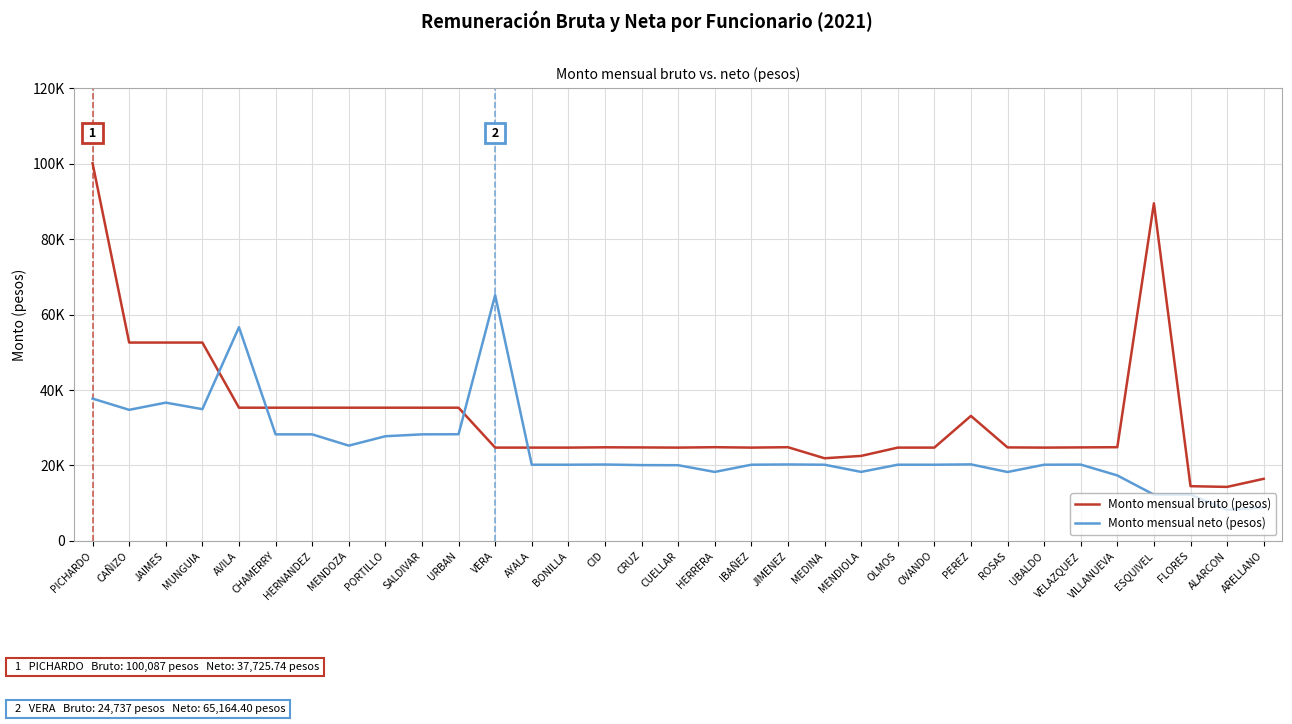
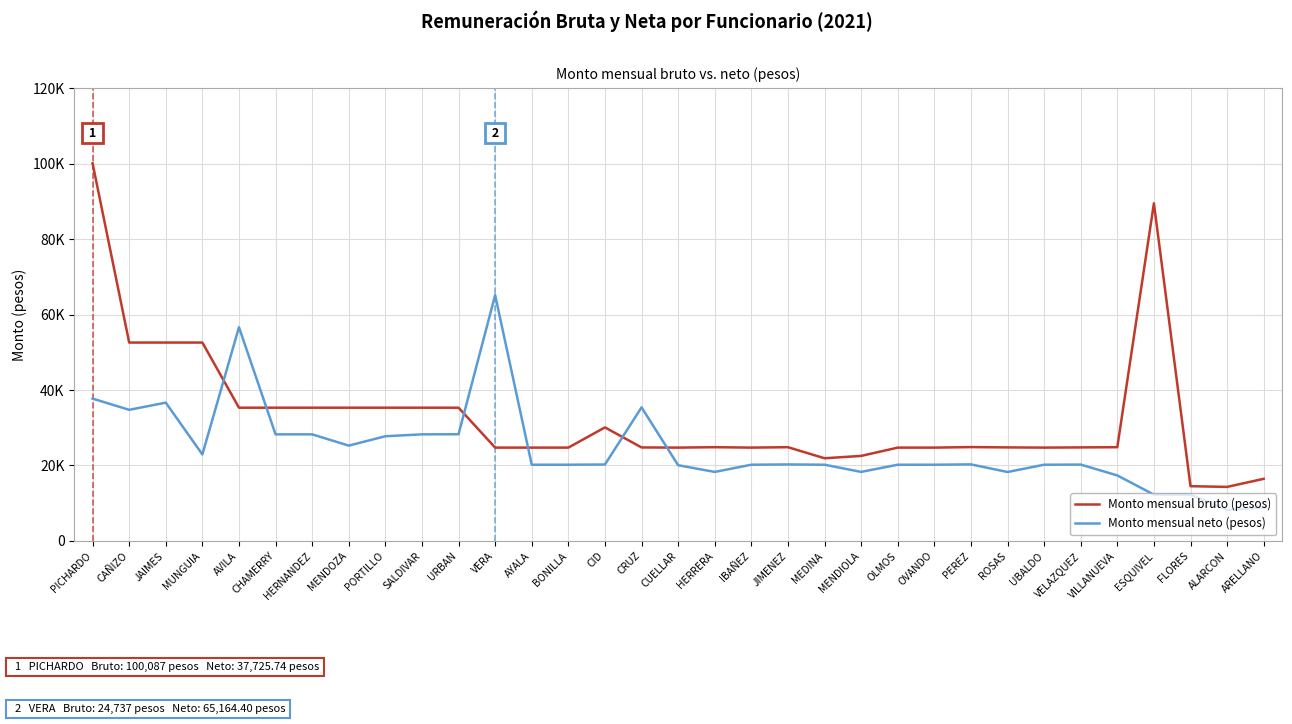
  {
    "Monto mensual bruto (pesos)": {
      "CAÑIZO": 53000,
      "JAIMES": 53000,
      "MUNGUIA": 53000,
      "AVILA": 35000,
      "CHAMERRY": 35000,
      "HERNANDEZ": 35000,
      "MENDOZA": 35000,
      "PORTILLO": 35000,
      "SALDIVAR": 35000,
      "URBAN": 35000,
      "VERA": 25000,
      "AYALA": 25000,
      "BONILLA": 25000,
-     "CID": 25000,
+     "CID": 30000,
      "CRUZ": 25000,
      "CUELLAR": 25000,
      "HERRERA": 25000,
      "IBAÑEZ": 25000,
      "JIMENEZ": 25000,
      "MEDINA": 22000,
      "MENDIOLA": 23000,
      "OLMOS": 25000,
      "OVANDO": 25000,
-     "PEREZ": 33000,
+     "PEREZ": 25000,
      "ROSAS": 25000,
      "UBALDO": 25000,
      "VELAZQUEZ": 25000,
      "VILLANUEVA": 25000,
      "ESQUIVEL": 89000,
      "FLORES": 15000,
      "ALARCON": 14000,
      "ARELLANO": 16000
    },
    "Monto mensual neto (pesos)": {
      "PICHARDO": 38000,
      "CAÑIZO": 35000,
      "JAIMES": 37000,
-     "MUNGUIA": 35000,
+     "MUNGUIA": 23000,
      "AVILA": 57000,
      "CHAMERRY": 28000,
      "HERNANDEZ": 28000,
      "MENDOZA": 25000,
      "PORTILLO": 28000,
      "SALDIVAR": 28000,
      "URBAN": 28000,
      "VERA": 65000,
      "AYALA": 20000,
      "BONILLA": 20000,
      "CID": 20000,
-     "CRUZ": 20000,
+     "CRUZ": 35000,
      "CUELLAR": 20000,
      "HERRERA": 18000,
      "IBAÑEZ": 20000,
      "JIMENEZ": 20000,
      "MEDINA": 20000,
      "MENDIOLA": 18000,
      "OLMOS": 20000,
      "OVANDO": 20000,
      "PEREZ": 20000,
      "ROSAS": 18000,
      "UBALDO": 20000,
      "VELAZQUEZ": 20000,
      "VILLANUEVA": 17000
    }
  }
